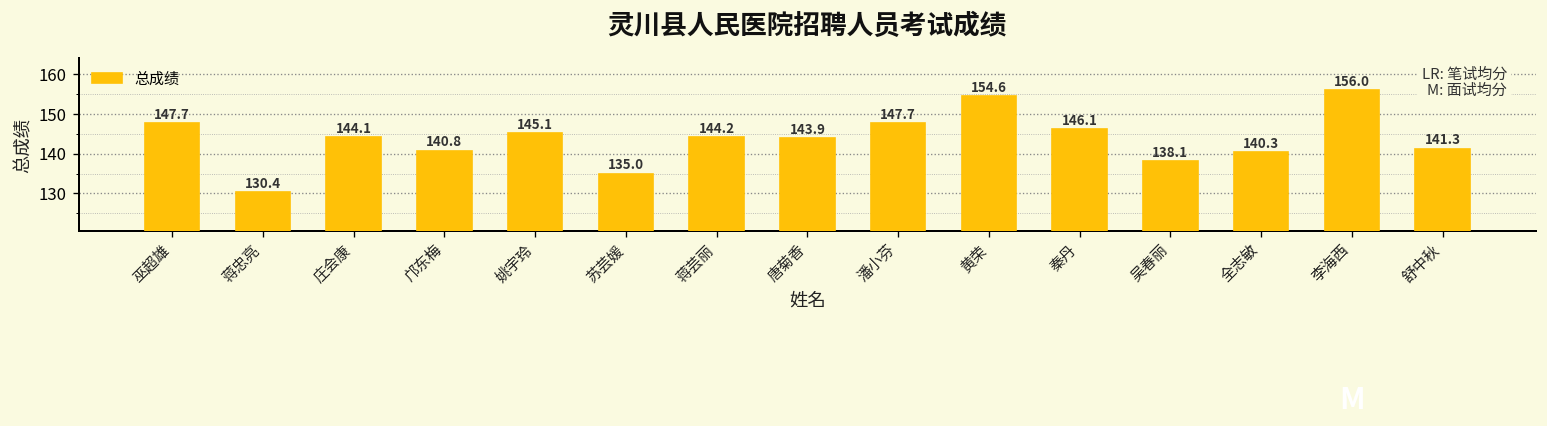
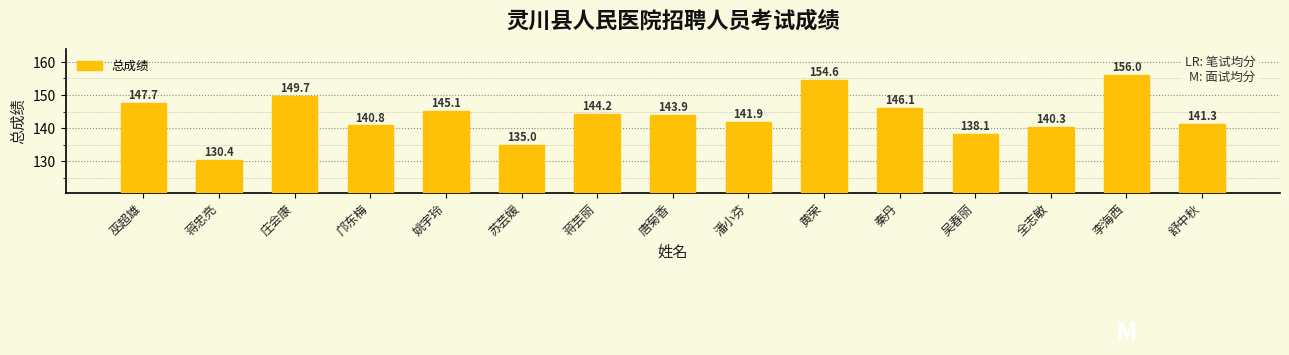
  {
    "巫超雄": 147.7,
    "蒋忠亮": 130.4,
-   "庄会康": 144.1,
+   "庄会康": 149.7,
    "邝东梅": 140.8,
    "姚宇玲": 145.1,
    "苏芸媛": 135.0,
    "蒋芸丽": 144.2,
    "唐菊香": 143.9,
-   "潘小芬": 147.7,
+   "潘小芬": 141.9,
    "黄荣": 154.6,
    "秦丹": 146.1,
    "吴春丽": 138.1,
    "全志敏": 140.3,
    "李海西": 156.0,
    "舒中秋": 141.3
  }
